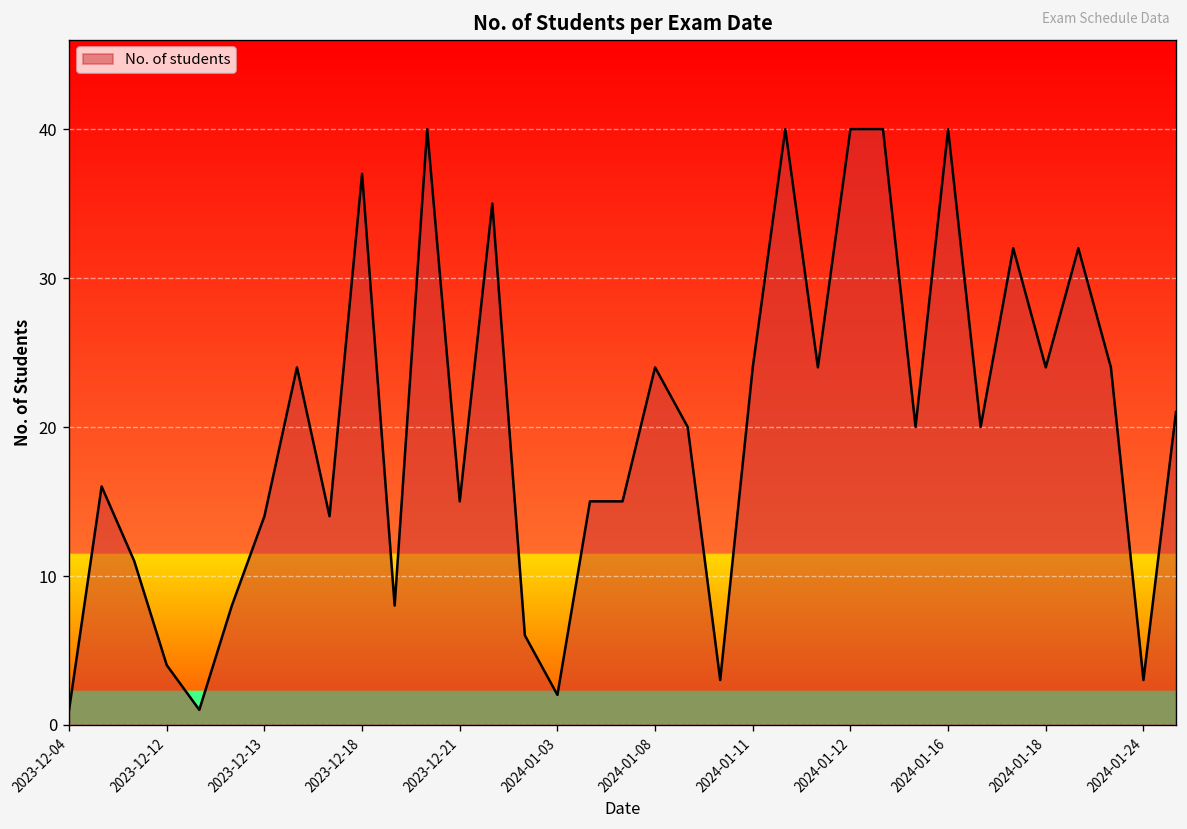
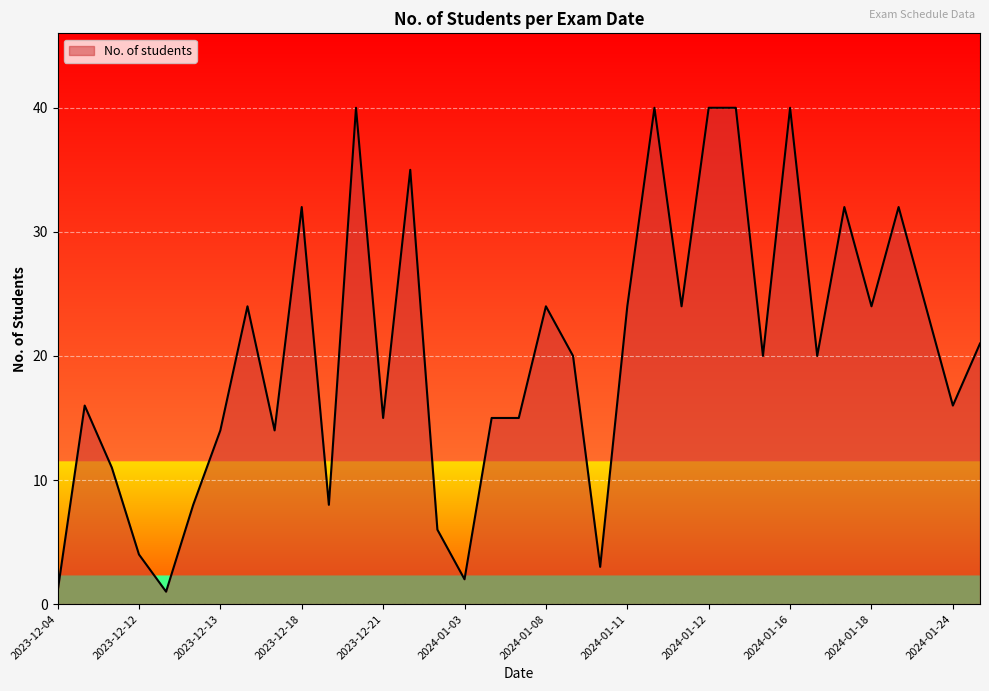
  {
    "2023-12-04": 1,
    "2023-12-13": 14,
-   "2023-12-18": 37,
+   "2023-12-18": 32,
    "2024-01-03": 2,
-   "2024-01-24": 3
+   "2024-01-24": 16
  }
